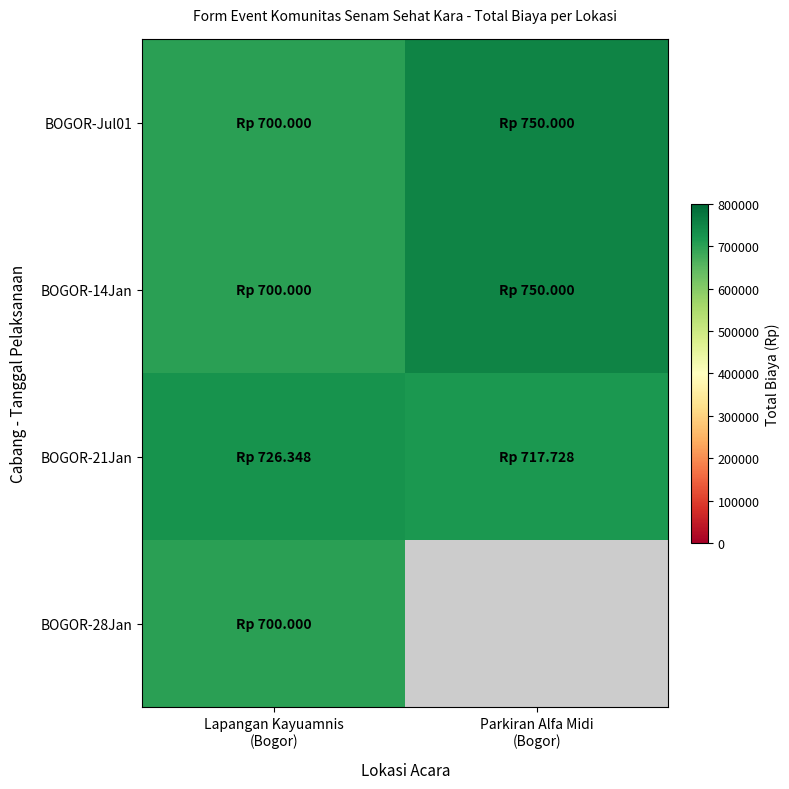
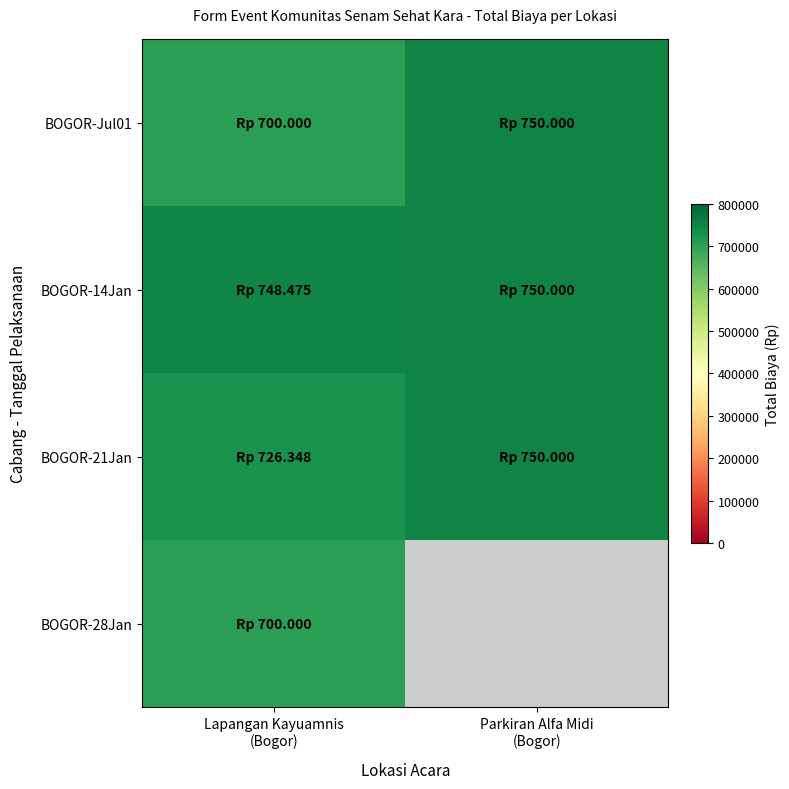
  {
    "BOGOR-Jul01": {
      "Lapangan Kayuamnis (Bogor)": 700.000,
      "Parkiran Alfa Midi (Bogor)": 750.000
    },
    "BOGOR-14Jan": {
-     "Lapangan Kayuamnis (Bogor)": 700.000,
+     "Lapangan Kayuamnis (Bogor)": 748.475,
      "Parkiran Alfa Midi (Bogor)": 750.000
    },
    "BOGOR-21Jan": {
      "Lapangan Kayuamnis (Bogor)": 726.348,
-     "Parkiran Alfa Midi (Bogor)": 717.728
+     "Parkiran Alfa Midi (Bogor)": 750.000
    },
    "BOGOR-28Jan": {
      "Lapangan Kayuamnis (Bogor)": 700.000
    }
  }
